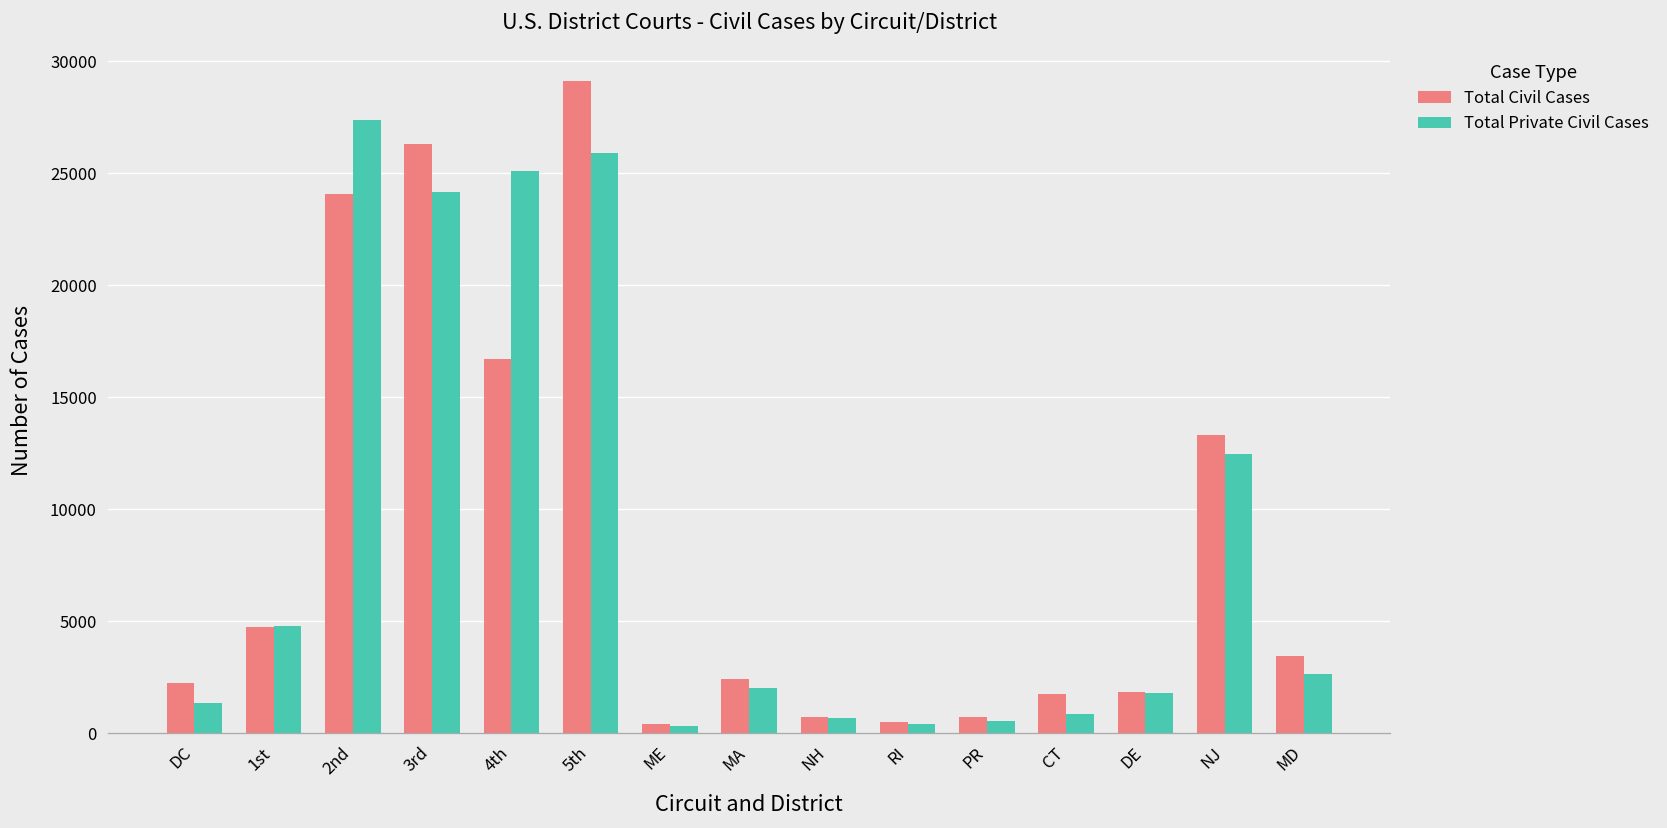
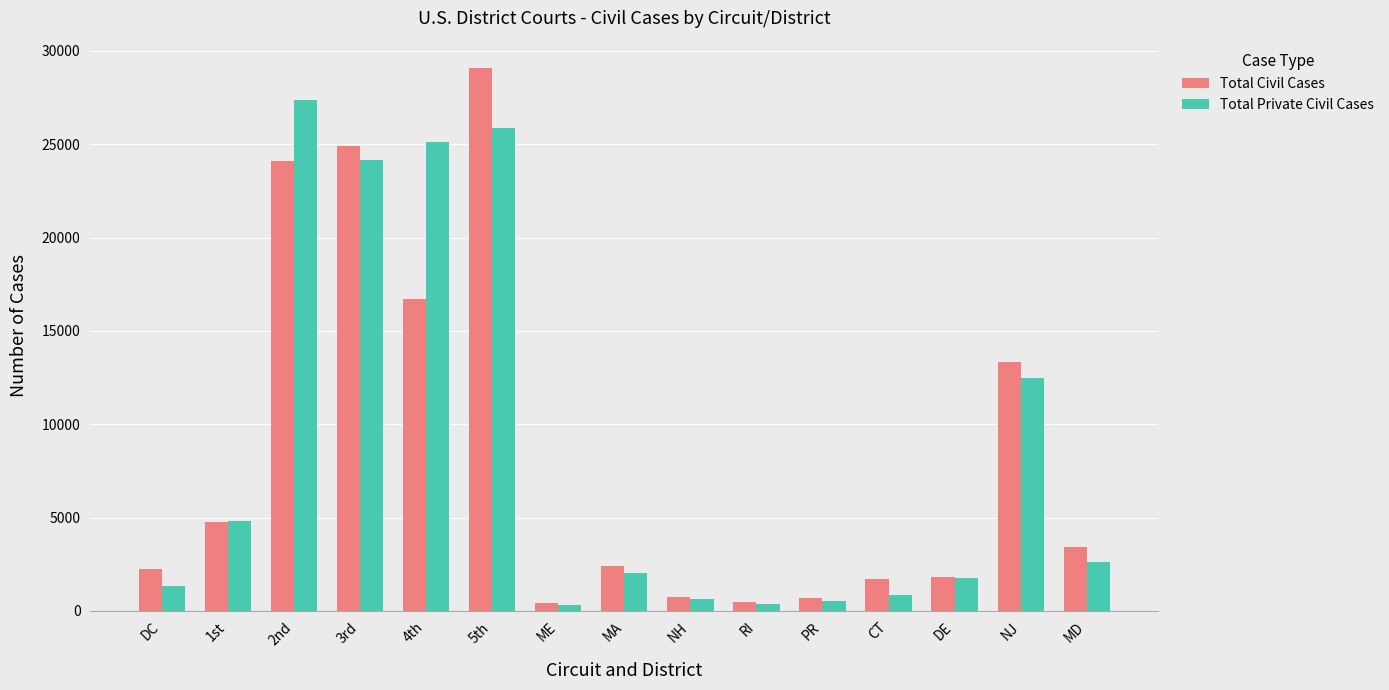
  {
    "Total Civil Cases": {
      "DC": 2200,
      "1st": 4700,
      "2nd": 24100,
-     "3rd": 26300,
+     "3rd": 24900,
      "4th": 16700,
      "5th": 29100,
      "ME": 400,
      "MA": 2400,
      "NH": 700,
      "RI": 500,
      "PR": 700,
      "CT": 1700,
      "DE": 1800,
      "NJ": 13300,
      "MD": 3400
    },
    "Total Private Civil Cases": {
      "DC": 1300,
      "1st": 4800,
      "2nd": 27400,
      "3rd": 24200,
      "4th": 25100,
      "5th": 25900,
      "ME": 300,
      "MA": 2000,
      "NH": 700,
      "RI": 400,
      "PR": 500,
      "CT": 800,
      "DE": 1800,
      "NJ": 12500,
      "MD": 2600
    }
  }
